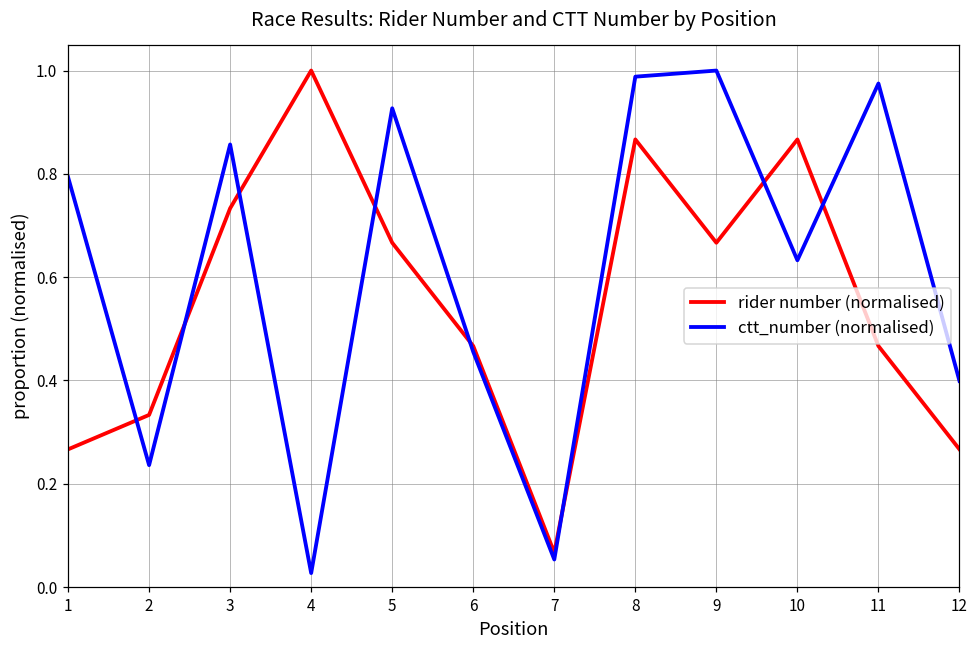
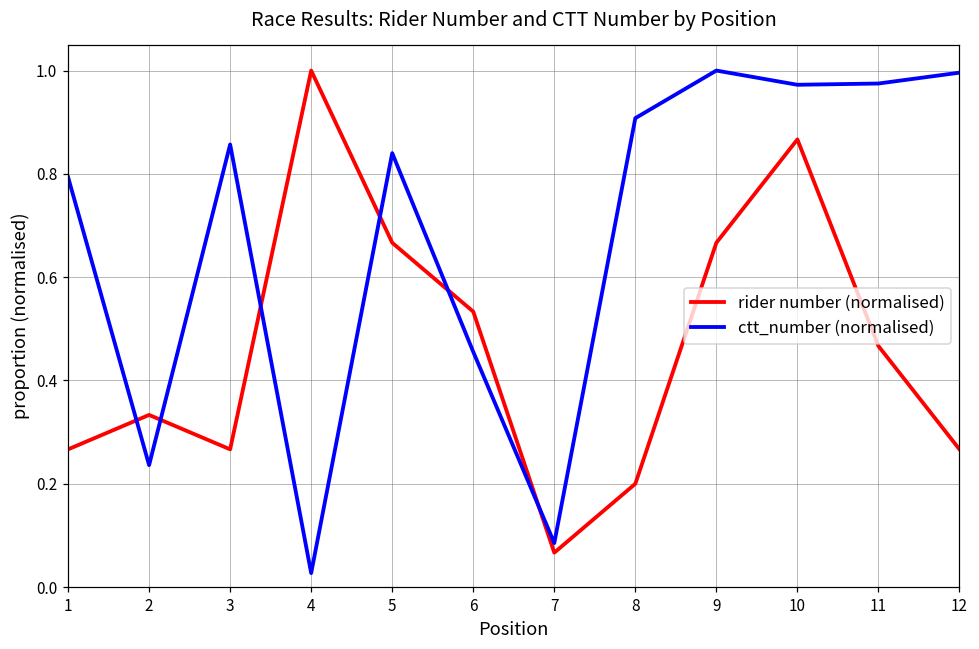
  {
    "rider number (normalised)": {
      "1": 0.27,
      "2": 0.33,
-     "3": 0.73,
+     "3": 0.27,
      "4": 1.00,
      "5": 0.67,
-     "6": 0.47,
+     "6": 0.53,
      "7": 0.07,
-     "8": 0.87,
+     "8": 0.20,
      "9": 0.67,
      "10": 0.87,
      "11": 0.47,
      "12": 0.27
    },
    "ctt_number (normalised)": {
      "1": 0.79,
      "2": 0.24,
      "3": 0.86,
      "4": 0.03,
-     "5": 0.93,
+     "5": 0.84,
      "6": 0.46,
-     "7": 0.05,
-     "8": 0.99,
+     "7": 0.09,
+     "8": 0.91,
      "9": 1.00,
-     "10": 0.63,
+     "10": 0.97,
      "11": 0.97,
-     "12": 0.40
+     "12": 1.00
    }
  }
